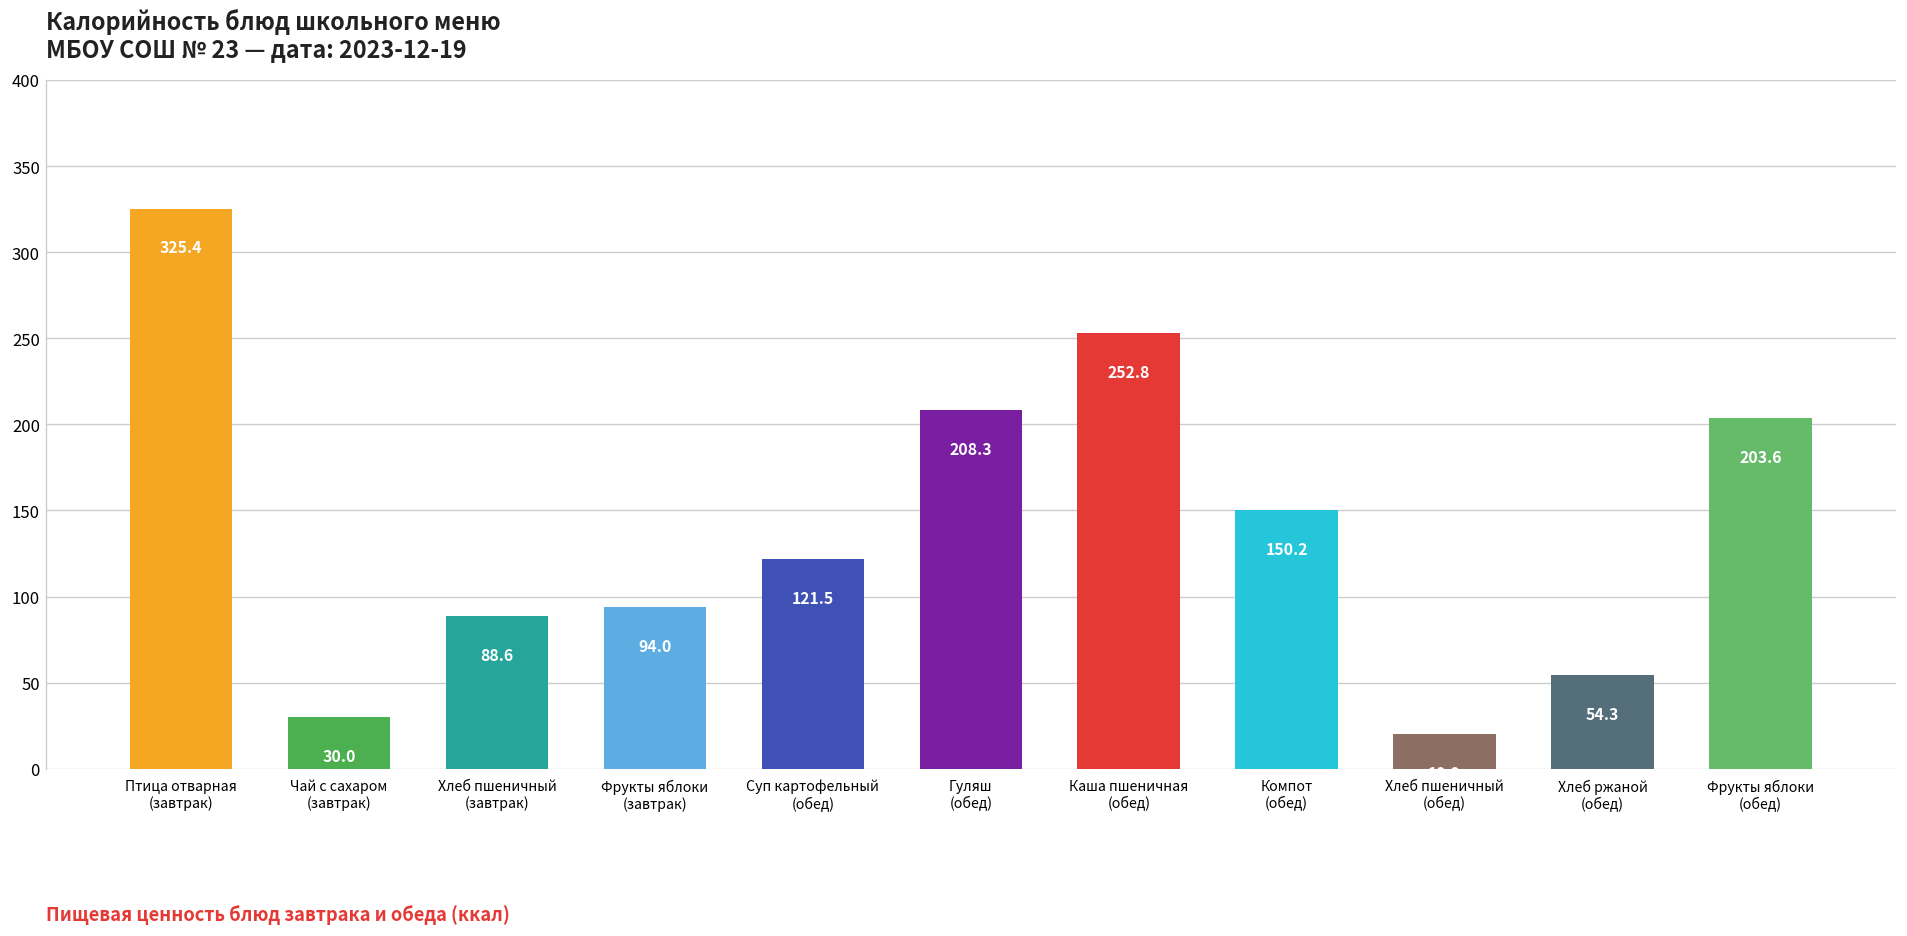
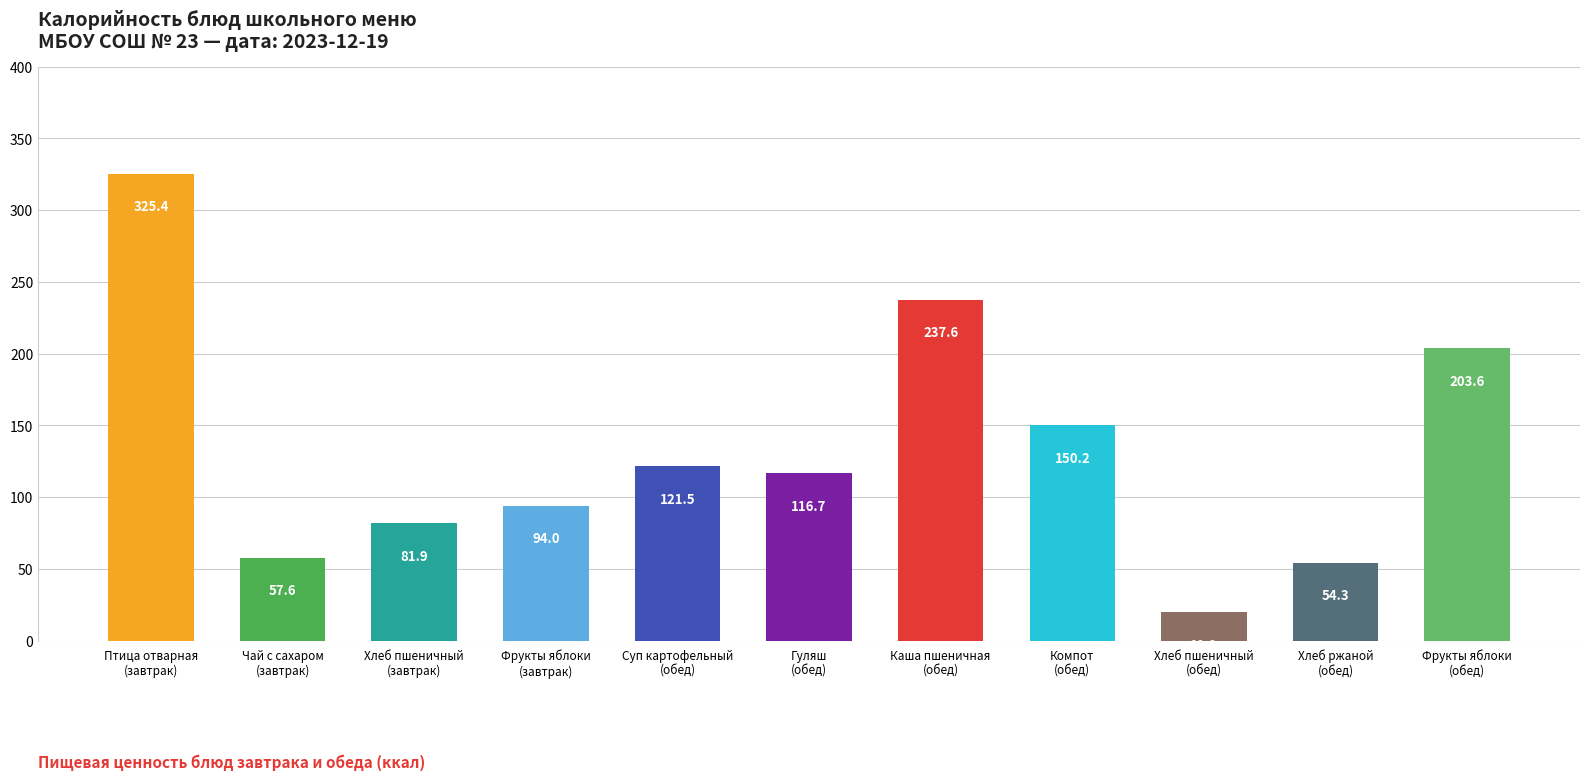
  {
    "Птица отварная (завтрак)": 325.4,
-   "Чай с сахаром (завтрак)": 30.0,
-   "Хлеб пшеничный (завтрак)": 88.6,
+   "Чай с сахаром (завтрак)": 57.6,
+   "Хлеб пшеничный (завтрак)": 81.9,
    "Фрукты яблоки (завтрак)": 94.0,
    "Суп картофельный (обед)": 121.5,
-   "Гуляш (обед)": 208.3,
-   "Каша пшеничная (обед)": 252.8,
+   "Гуляш (обед)": 116.7,
+   "Каша пшеничная (обед)": 237.6,
    "Компот (обед)": 150.2,
    "Хлеб ржаной (обед)": 54.3,
    "Фрукты яблоки (обед)": 203.6
  }
